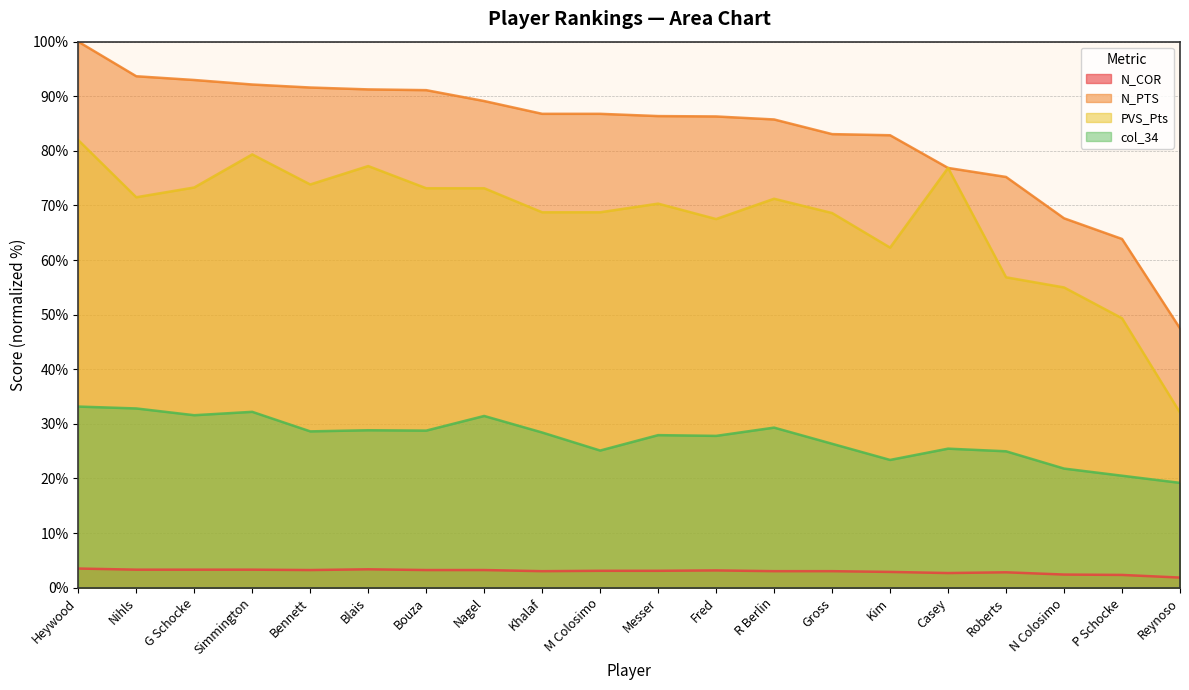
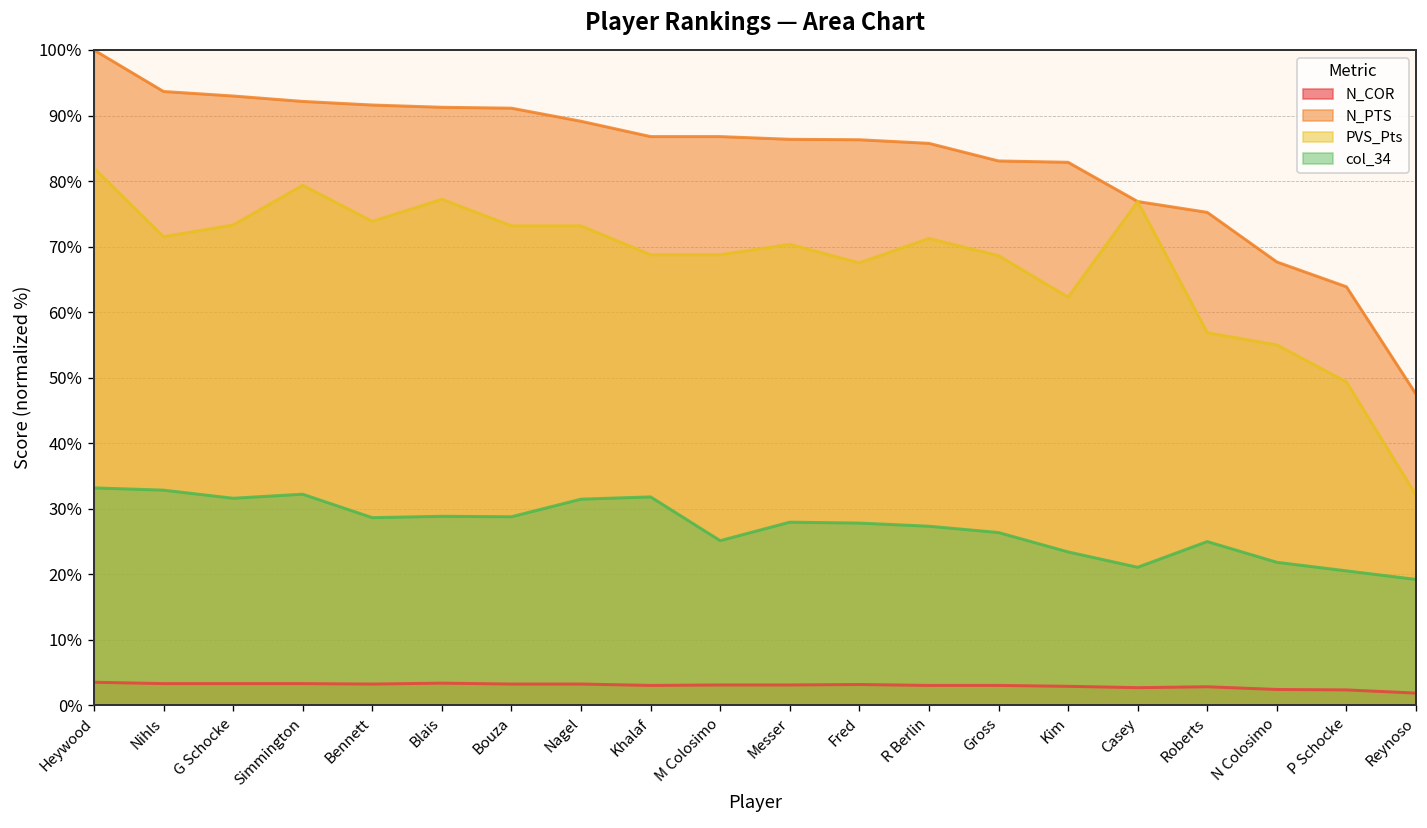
  {
    "N_COR": {
      "Heywood": "4%",
      "Nihls": "3%",
      "G Schocke": "3%",
      "Simmington": "3%",
      "Bennett": "3%",
      "Blais": "3%",
      "Bouza": "3%",
      "Nagel": "3%",
      "Khalaf": "3%",
      "M Colosimo": "3%",
      "Messer": "3%",
      "Fred": "3%",
      "R Berlin": "3%",
      "Gross": "3%",
      "Kim": "3%",
      "Casey": "3%",
      "Roberts": "3%",
      "N Colosimo": "2%",
      "P Schocke": "2%",
      "Reynoso": "2%"
    },
    "col_34": {
      "Heywood": "33%",
      "Nihls": "33%",
      "G Schocke": "32%",
      "Simmington": "32%",
      "Bennett": "29%",
      "Blais": "29%",
      "Bouza": "29%",
      "Nagel": "31%",
-     "Khalaf": "28%",
+     "Khalaf": "32%",
      "M Colosimo": "25%",
      "Messer": "28%",
      "Fred": "28%",
-     "R Berlin": "29%",
+     "R Berlin": "27%",
      "Gross": "26%",
      "Kim": "23%",
-     "Casey": "25%",
+     "Casey": "21%",
      "Roberts": "25%",
      "N Colosimo": "22%",
      "P Schocke": "21%",
      "Reynoso": "19%"
    }
  }
